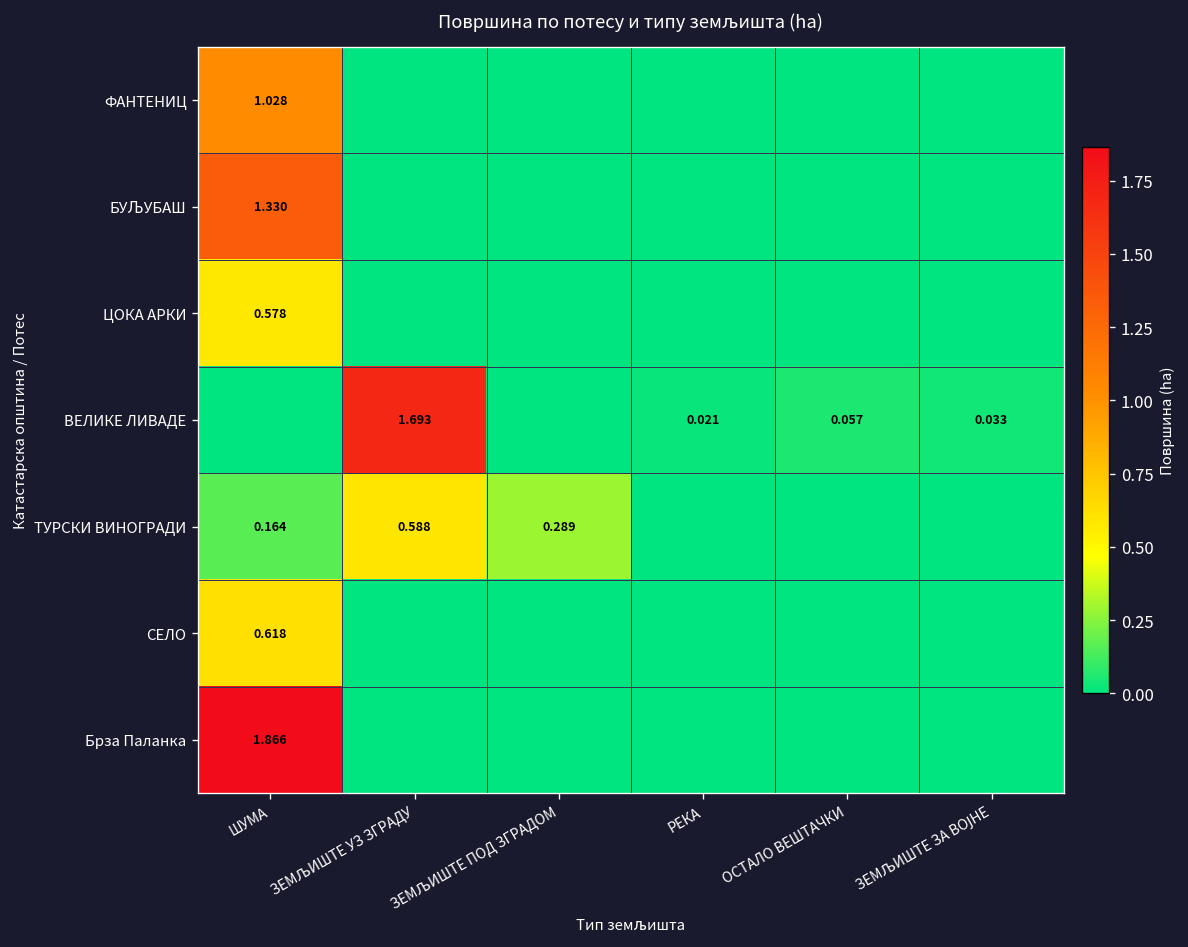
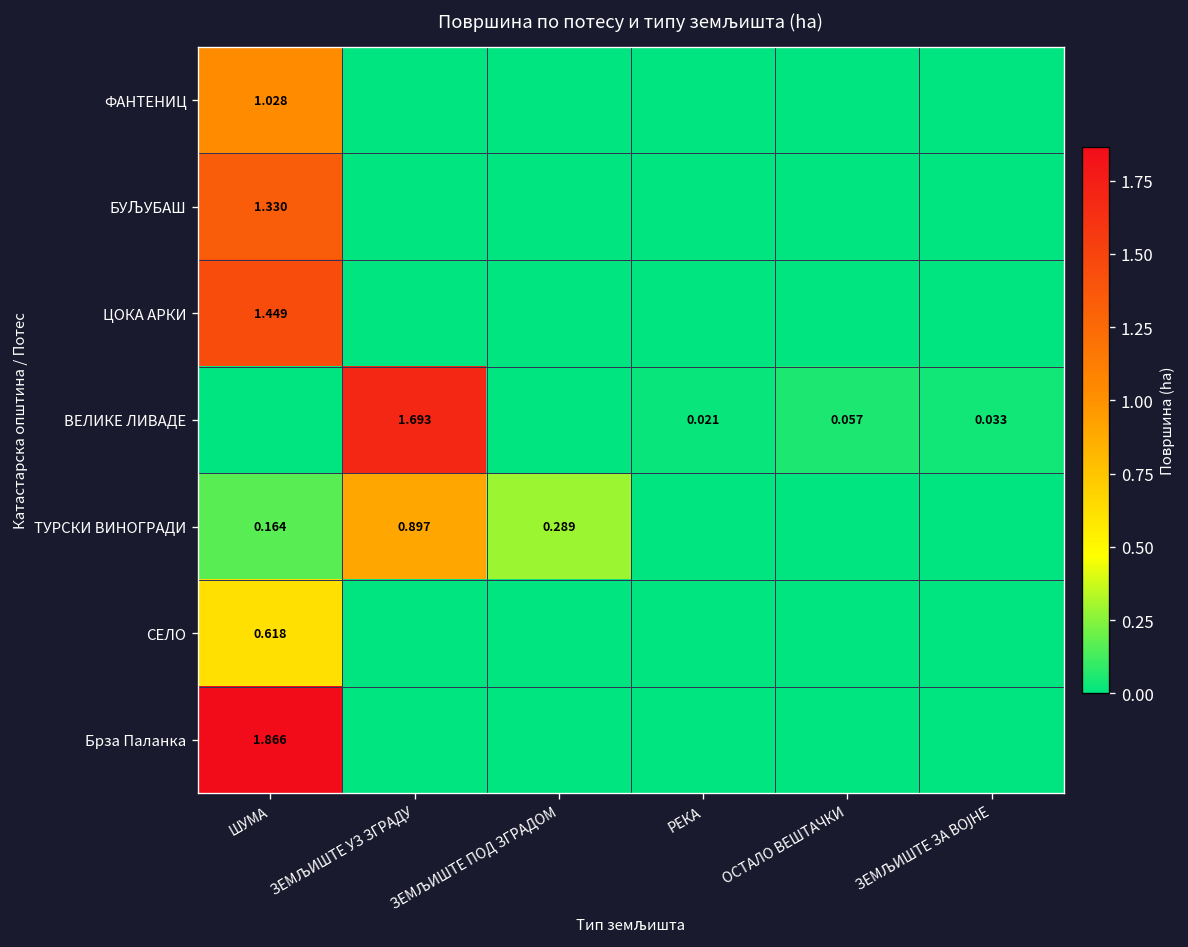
  {
    "ФАНТЕНИЦ": {
      "ШУМА": 1.028
    },
    "БУЉУБАШ": {
      "ШУМА": 1.330
    },
    "ЦОКА АРКИ": {
-     "ШУМА": 0.578
+     "ШУМА": 1.449
    },
    "ВЕЛИКЕ ЛИВАДЕ": {
      "ЗЕМЉИШТЕ УЗ ЗГРАДУ": 1.693,
      "РЕКА": 0.021,
      "ОСТАЛО ВЕШТАЧКИ": 0.057,
      "ЗЕМЉИШТЕ ЗА ВОЈНЕ": 0.033
    },
    "ТУРСКИ ВИНОГРАДИ": {
      "ШУМА": 0.164,
-     "ЗЕМЉИШТЕ УЗ ЗГРАДУ": 0.588,
+     "ЗЕМЉИШТЕ УЗ ЗГРАДУ": 0.897,
      "ЗЕМЉИШТЕ ПОД ЗГРАДОМ": 0.289
    },
    "СЕЛО": {
      "ШУМА": 0.618
    },
    "Брза Паланка": {
      "ШУМА": 1.866
    }
  }
